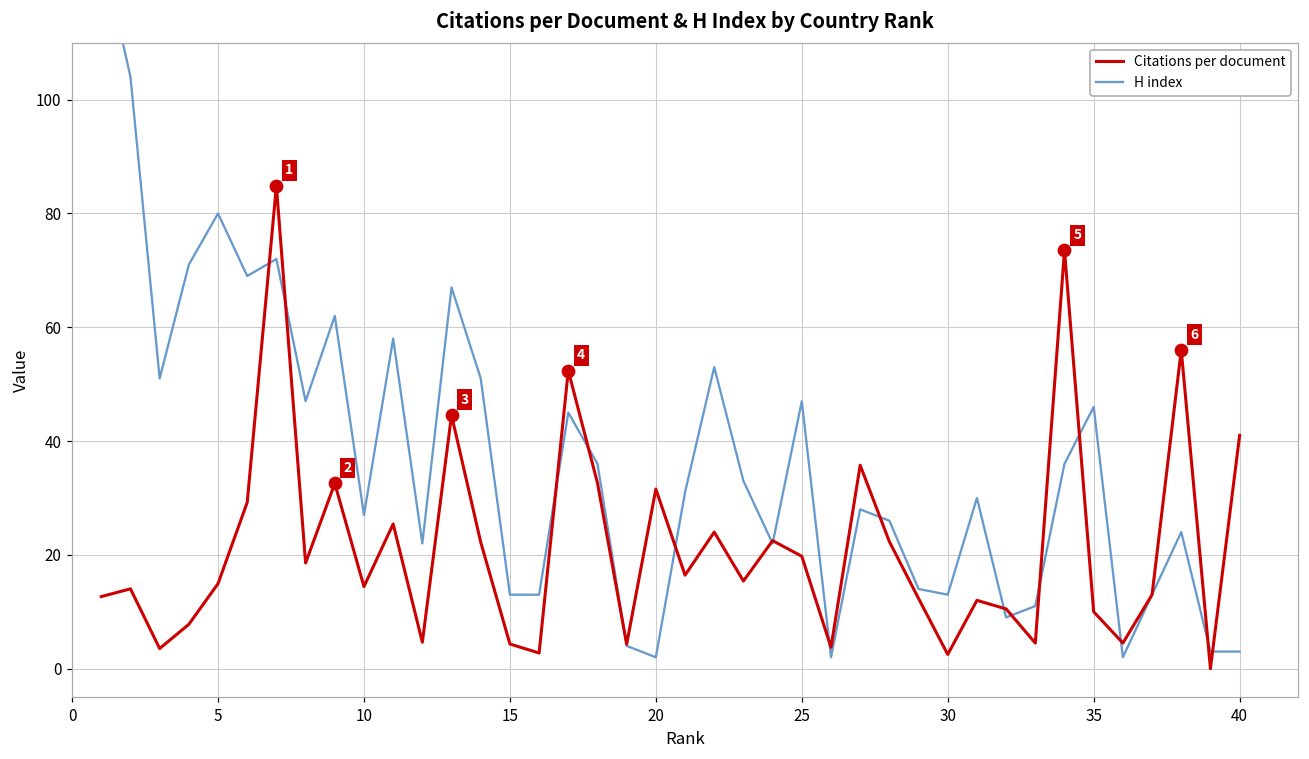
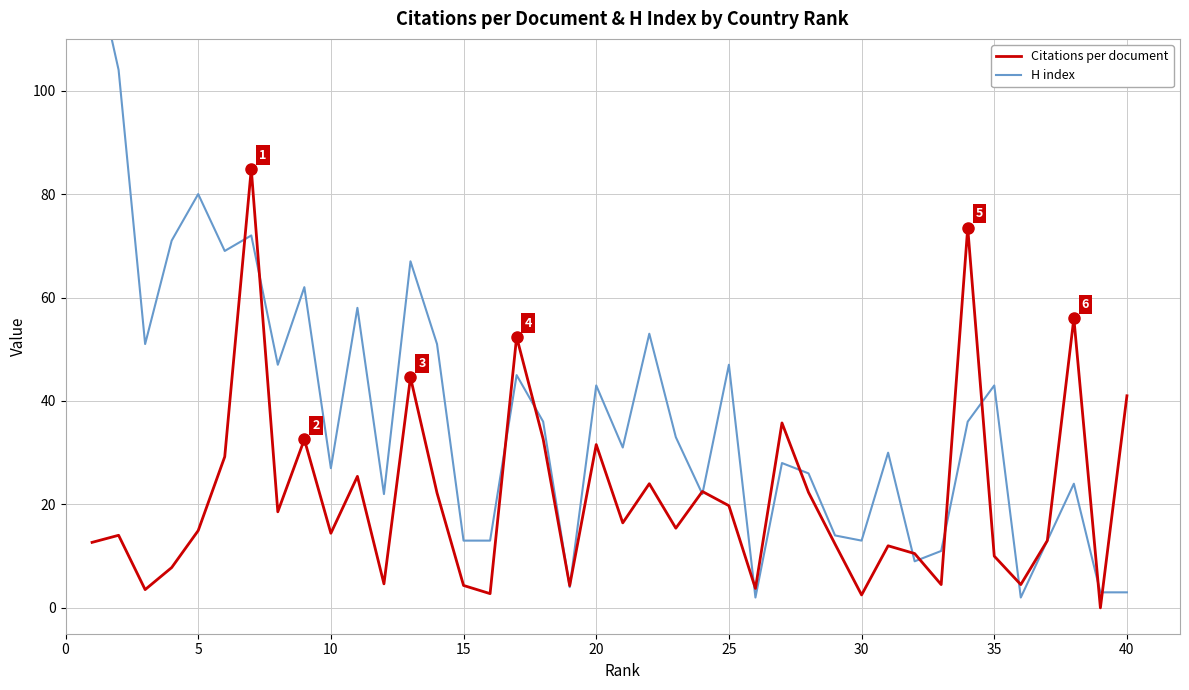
  {
    "H index": {
      "5": 80,
      "10": 27,
      "15": 13,
-     "20": 2,
+     "20": 43,
      "25": 47,
      "30": 13,
-     "35": 46,
+     "35": 43,
      "40": 3
    }
  }
